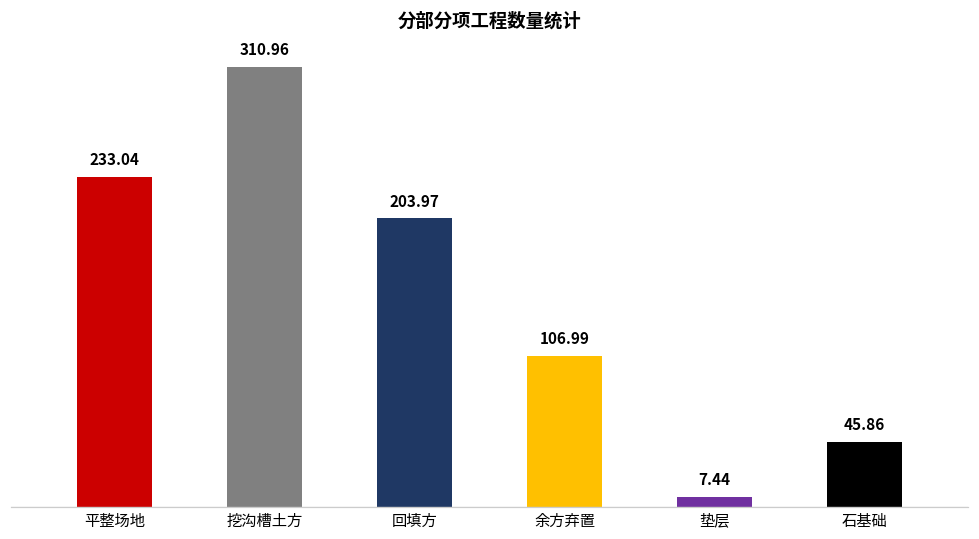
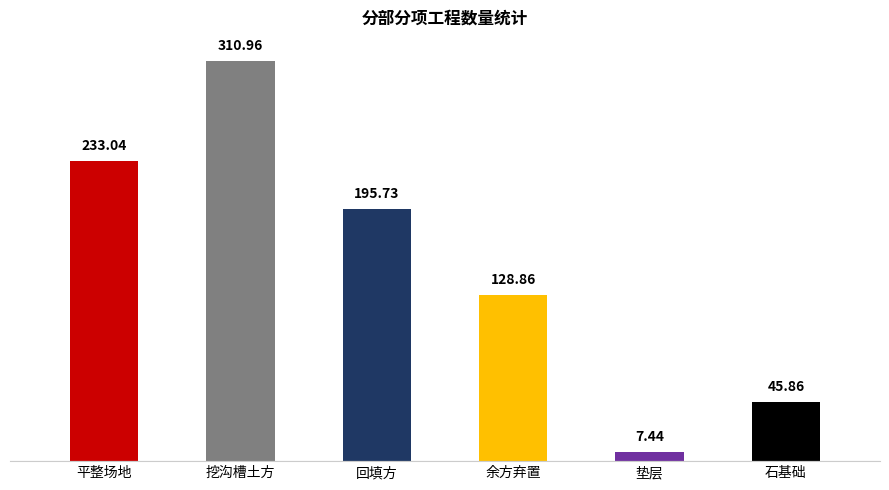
  {
    "平整场地": 233.04,
    "挖沟槽土方": 310.96,
-   "回填方": 203.97,
-   "余方弃置": 106.99,
+   "回填方": 195.73,
+   "余方弃置": 128.86,
    "垫层": 7.44,
    "石基础": 45.86
  }
